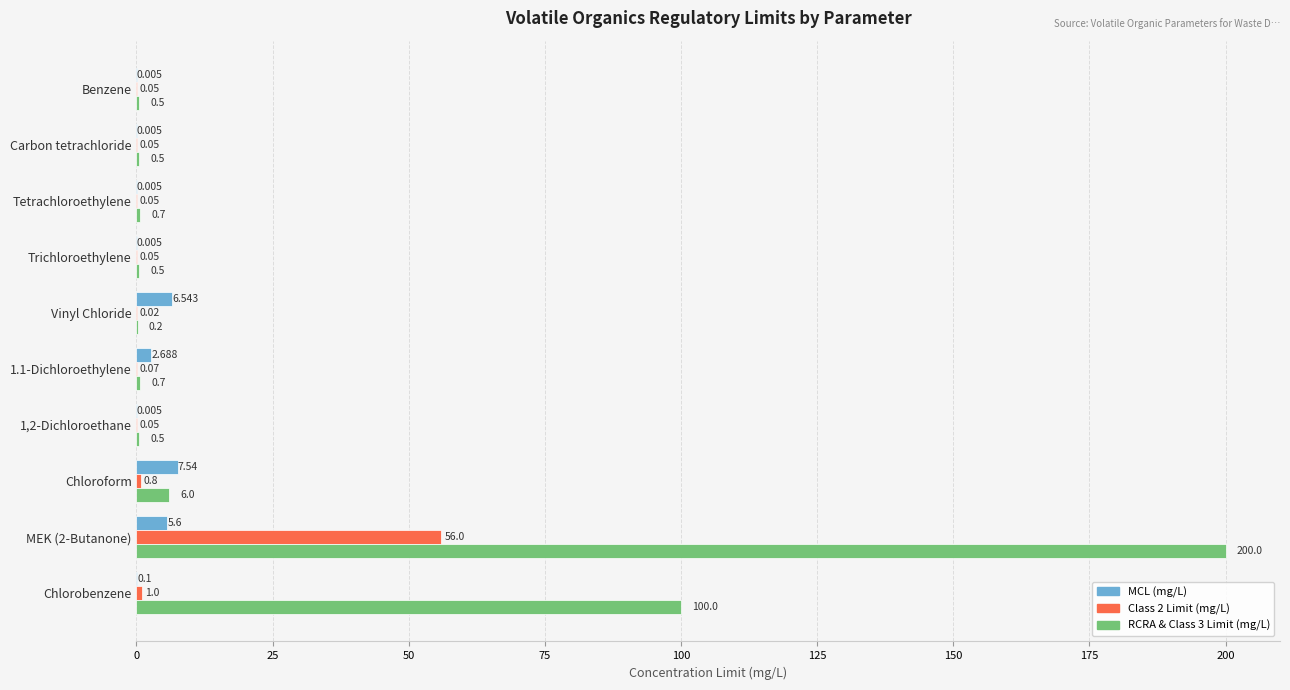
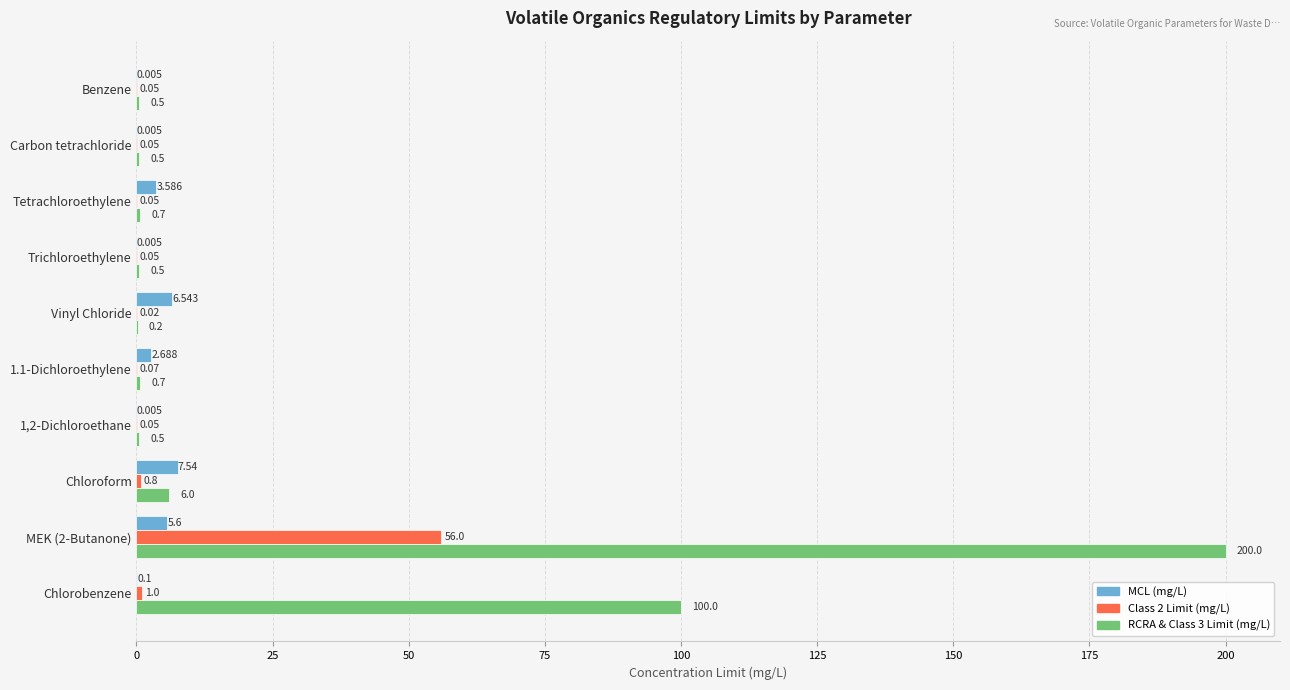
  {
    "MCL (mg/L)": {
      "Benzene": 0.005,
      "Carbon tetrachloride": 0.005,
-     "Tetrachloroethylene": 0.005,
+     "Tetrachloroethylene": 3.586,
      "Trichloroethylene": 0.005,
      "Vinyl Chloride": 6.543,
      "1.1-Dichloroethylene": 2.688,
      "1,2-Dichloroethane": 0.005,
      "Chloroform": 7.54,
      "MEK (2-Butanone)": 5.6,
      "Chlorobenzene": 0.1
    },
    "Class 2 Limit (mg/L)": {
      "Benzene": 0.05,
      "Carbon tetrachloride": 0.05,
      "Tetrachloroethylene": 0.05,
      "Trichloroethylene": 0.05,
      "Vinyl Chloride": 0.02,
      "1.1-Dichloroethylene": 0.07,
      "1,2-Dichloroethane": 0.05,
      "Chloroform": 0.8,
      "MEK (2-Butanone)": 56.0,
      "Chlorobenzene": 1.0
    },
    "RCRA & Class 3 Limit (mg/L)": {
      "Benzene": 0.5,
      "Carbon tetrachloride": 0.5,
      "Tetrachloroethylene": 0.7,
      "Trichloroethylene": 0.5,
      "Vinyl Chloride": 0.2,
      "1.1-Dichloroethylene": 0.7,
      "1,2-Dichloroethane": 0.5,
      "Chloroform": 6.0,
      "MEK (2-Butanone)": 200.0,
      "Chlorobenzene": 100.0
    }
  }
